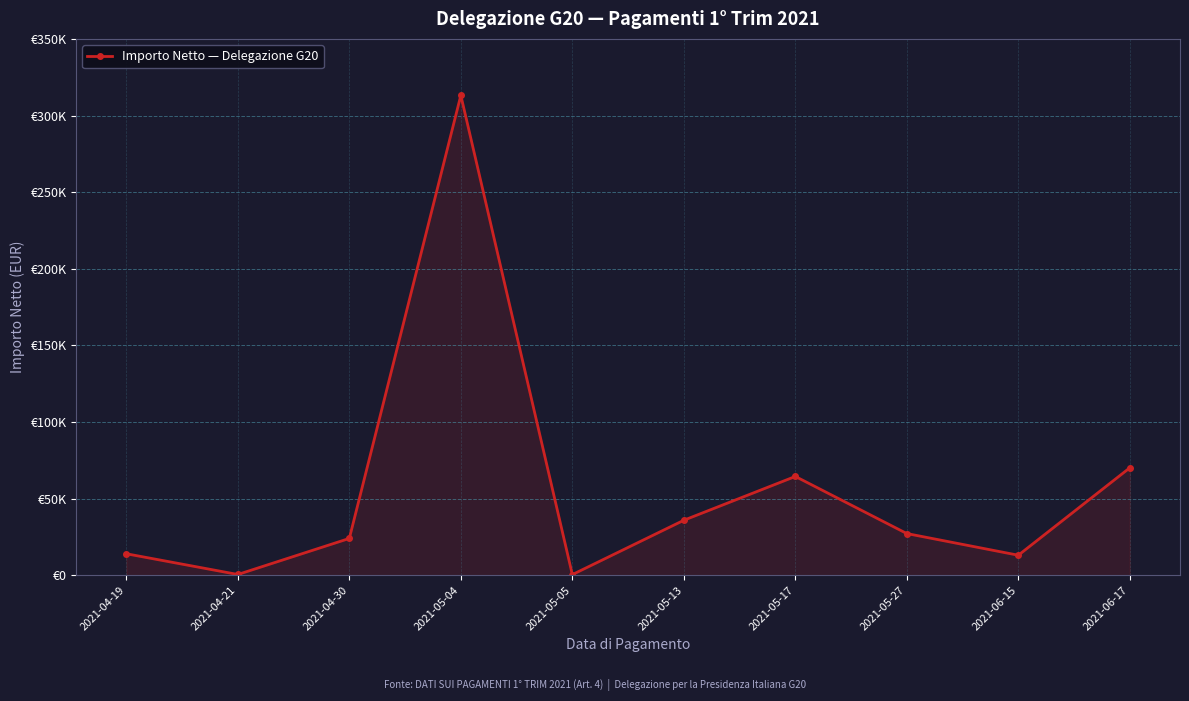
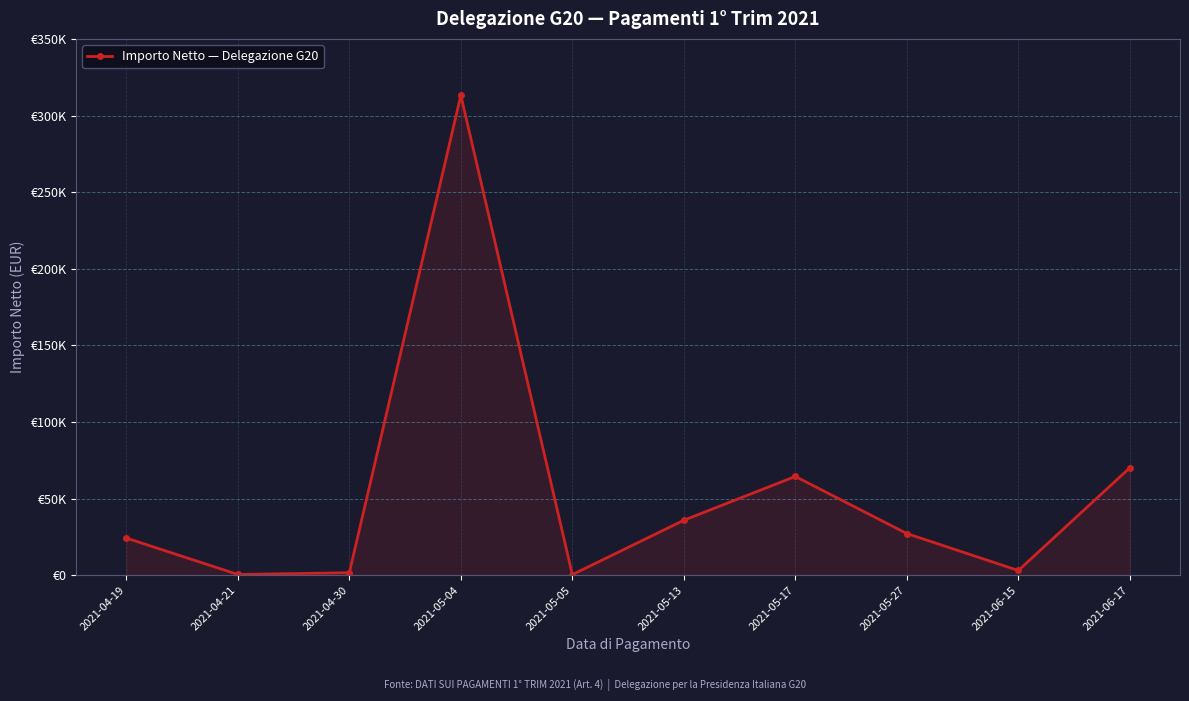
  {
-   "2021-04-19": "€14000",
+   "2021-04-19": "€24000",
    "2021-04-21": "€0",
-   "2021-04-30": "€24000",
+   "2021-04-30": "€2000",
    "2021-05-04": "€313000",
    "2021-05-05": "€0",
    "2021-05-13": "€36000",
    "2021-05-17": "€64000",
    "2021-05-27": "€27000",
-   "2021-06-15": "€13000",
+   "2021-06-15": "€3000",
    "2021-06-17": "€70000"
  }
